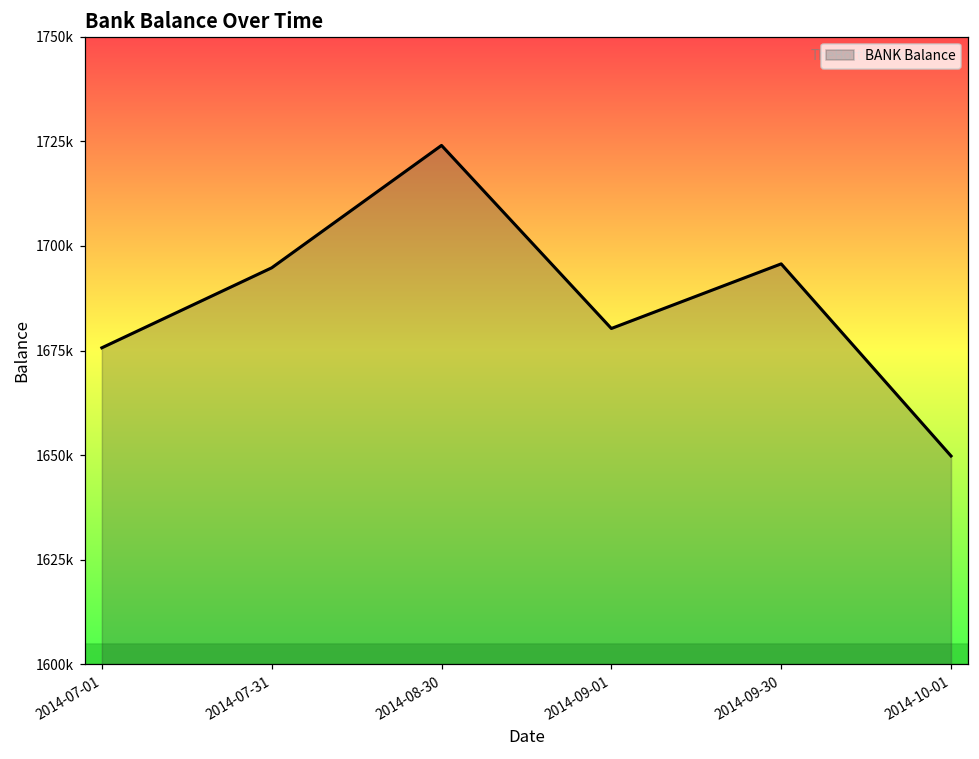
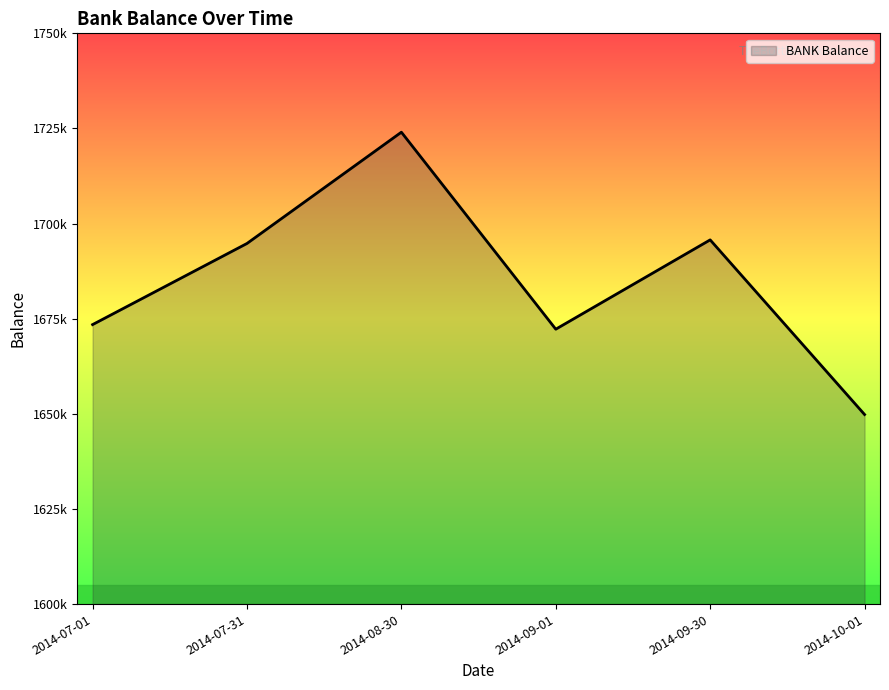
  {
-   "2014-07-01": 1676000,
+   "2014-07-01": 1673000,
    "2014-07-31": 1695000,
    "2014-08-30": 1724000,
-   "2014-09-01": 1680000,
+   "2014-09-01": 1672000,
    "2014-09-30": 1696000,
    "2014-10-01": 1650000
  }
